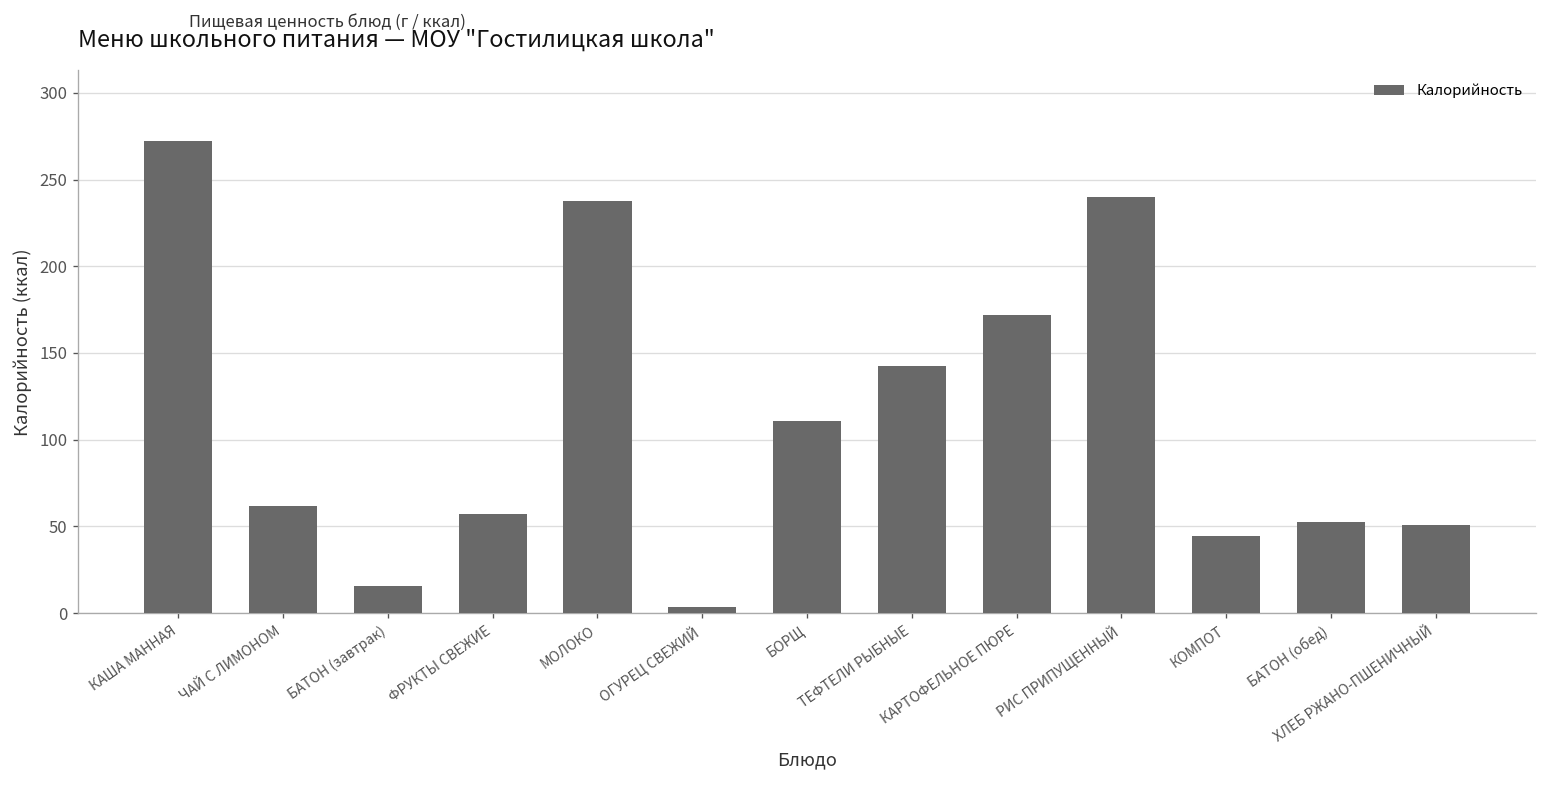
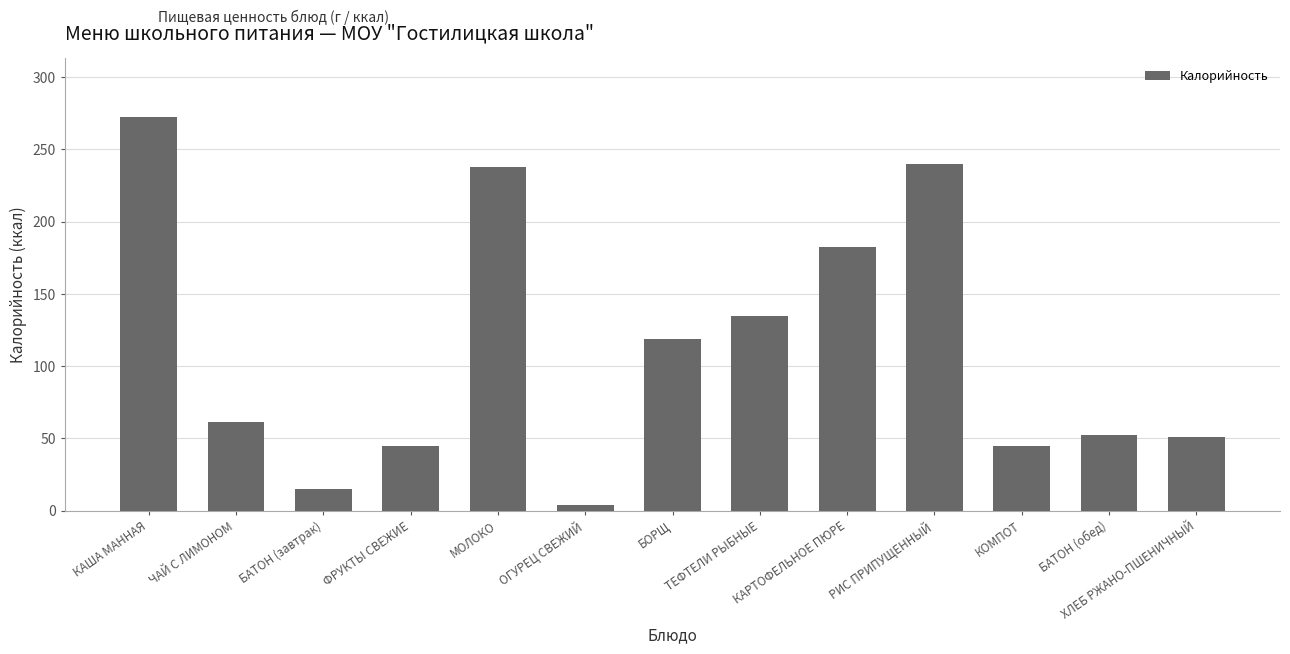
  {
    "КАША МАННАЯ": 272,
    "ЧАЙ С ЛИМОНОМ": 62,
    "БАТОН (завтрак)": 15,
-   "ФРУКТЫ СВЕЖИЕ": 57,
+   "ФРУКТЫ СВЕЖИЕ": 45,
    "МОЛОКО": 238,
    "ОГУРЕЦ СВЕЖИЙ": 4,
-   "БОРЩ": 111,
-   "ТЕФТЕЛИ РЫБНЫЕ": 142,
-   "КАРТОФЕЛЬНОЕ ПЮРЕ": 172,
+   "БОРЩ": 119,
+   "ТЕФТЕЛИ РЫБНЫЕ": 135,
+   "КАРТОФЕЛЬНОЕ ПЮРЕ": 182,
    "РИС ПРИПУЩЕННЫЙ": 240,
    "КОМПОТ": 45,
    "БАТОН (обед)": 52,
    "ХЛЕБ РЖАНО-ПШЕНИЧНЫЙ": 51
  }
